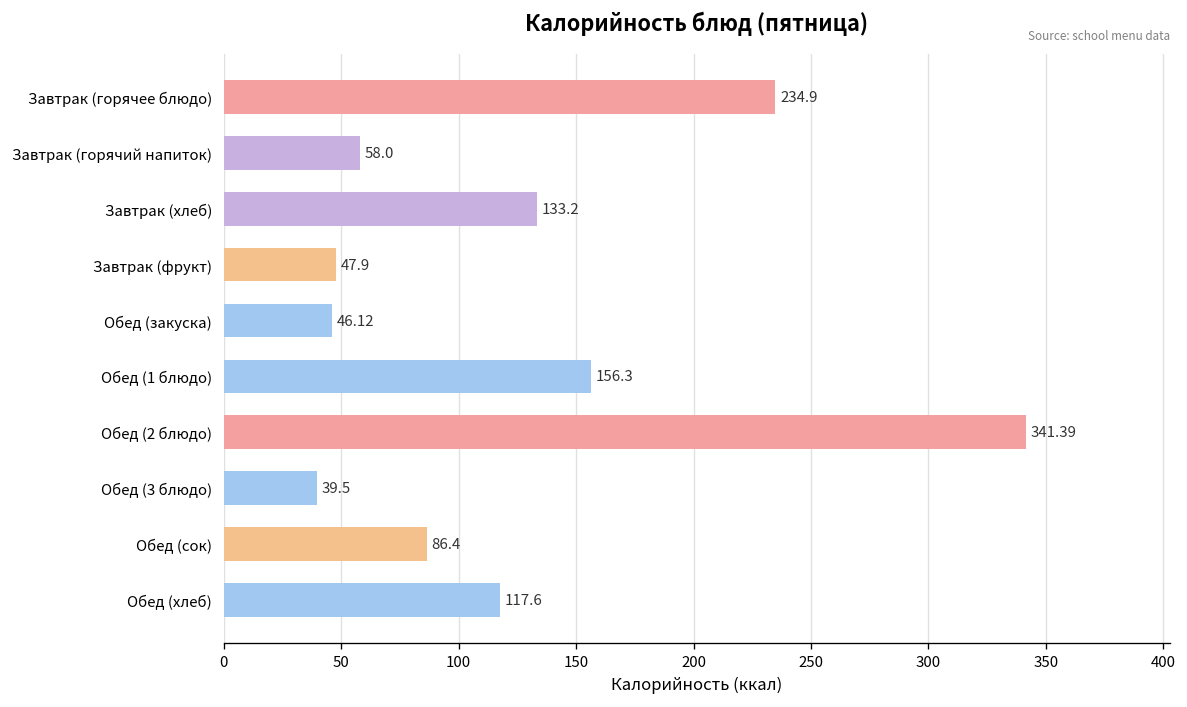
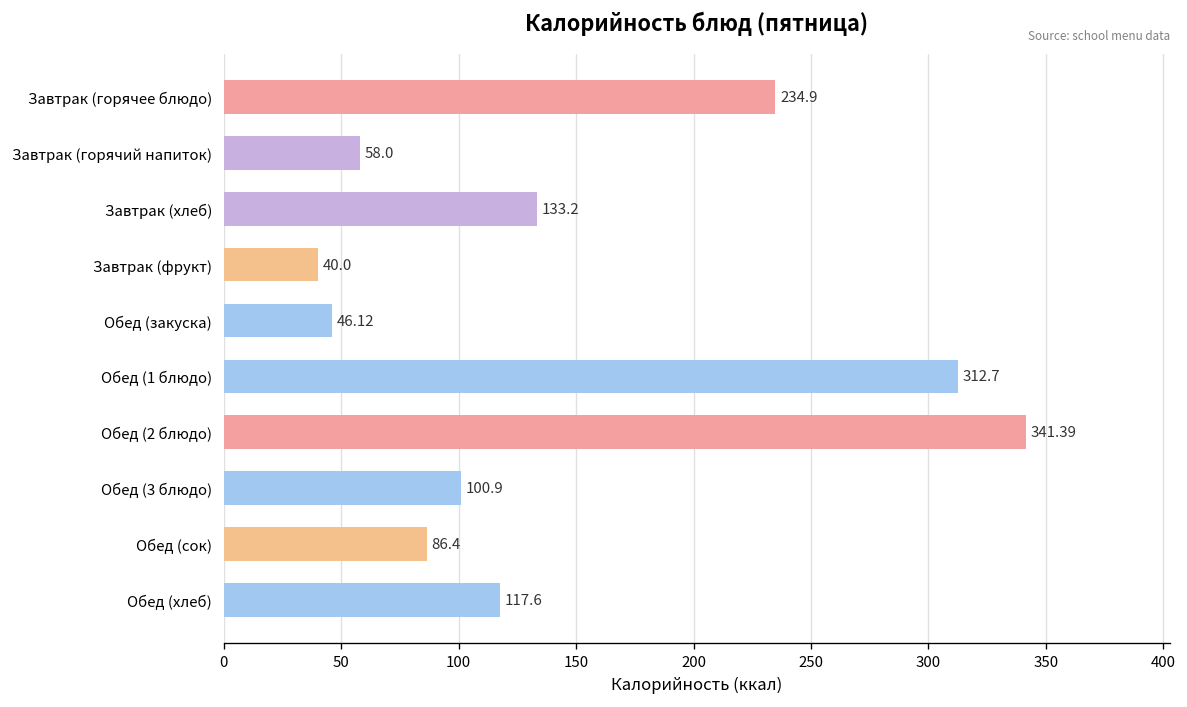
  {
    "Завтрак (горячее блюдо)": 234.9,
    "Завтрак (горячий напиток)": 58.0,
    "Завтрак (хлеб)": 133.2,
-   "Завтрак (фрукт)": 47.9,
+   "Завтрак (фрукт)": 40.0,
    "Обед (закуска)": 46.12,
-   "Обед (1 блюдо)": 156.3,
+   "Обед (1 блюдо)": 312.7,
    "Обед (2 блюдо)": 341.39,
-   "Обед (3 блюдо)": 39.5,
+   "Обед (3 блюдо)": 100.9,
    "Обед (сок)": 86.4,
    "Обед (хлеб)": 117.6
  }
